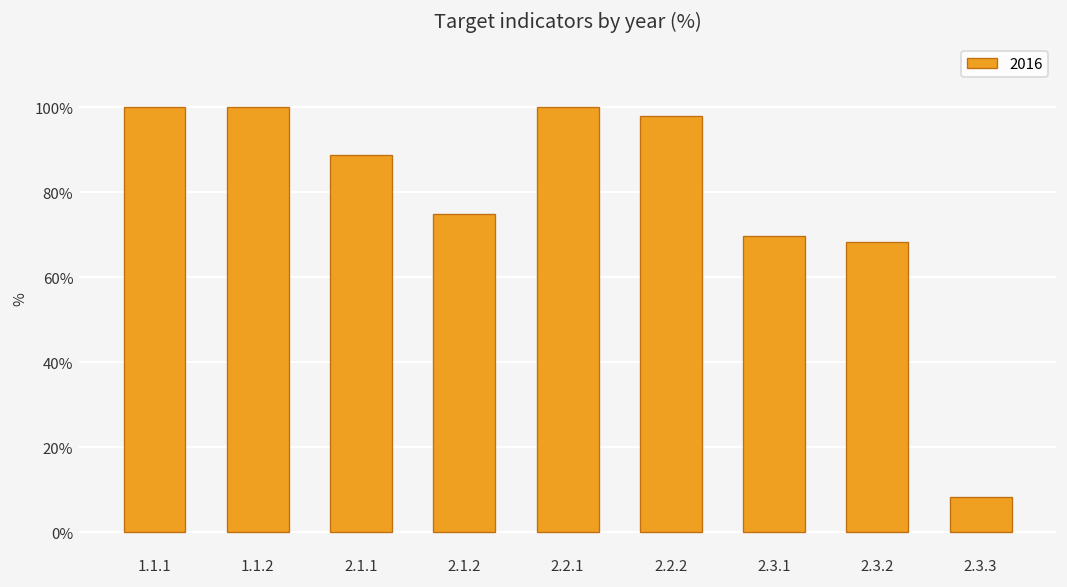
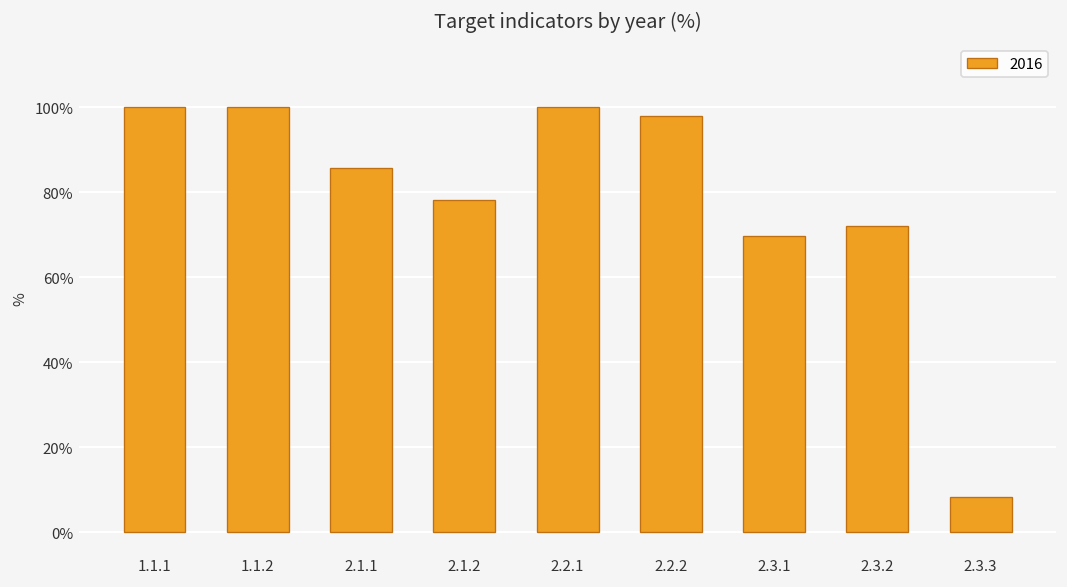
  {
    "1.1.1": "100%",
    "1.1.2": "100%",
-   "2.1.1": "89%",
-   "2.1.2": "75%",
+   "2.1.1": "86%",
+   "2.1.2": "78%",
    "2.2.1": "100%",
    "2.2.2": "98%",
    "2.3.1": "70%",
-   "2.3.2": "68%",
+   "2.3.2": "72%",
    "2.3.3": "8%"
  }
